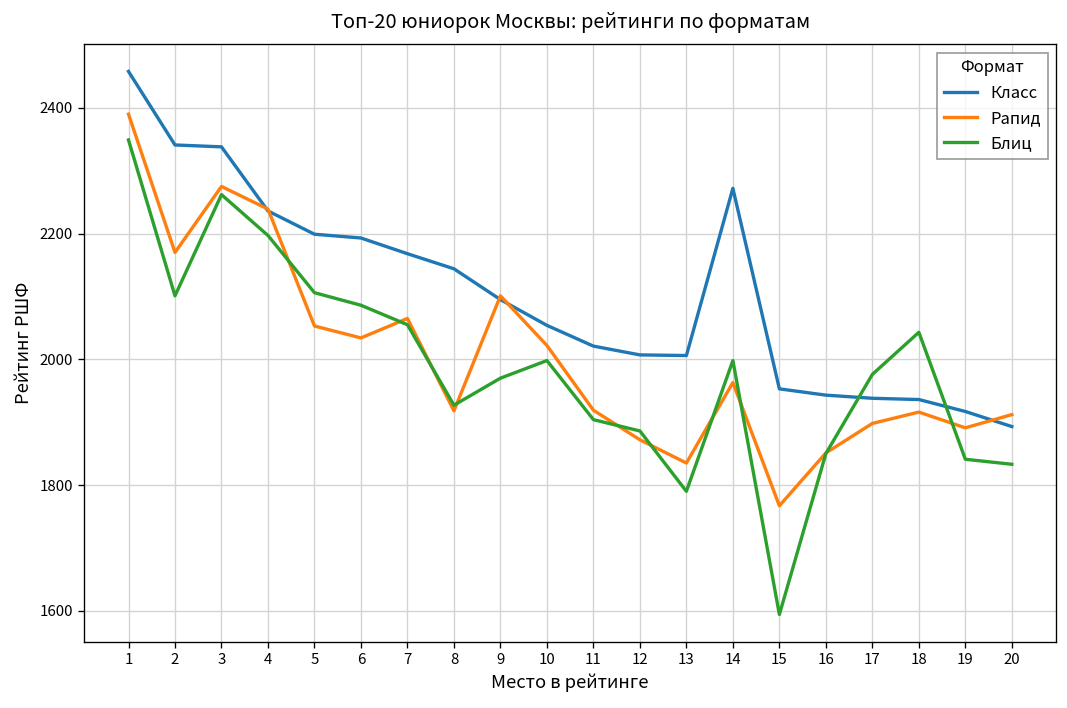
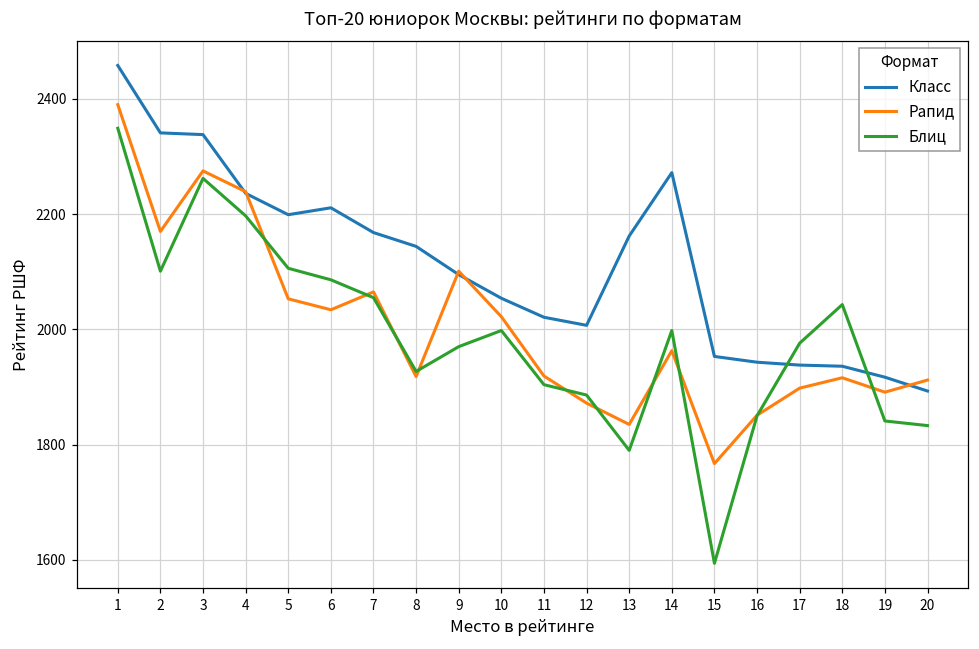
  {
    "Класс": {
      "1": 2460,
      "2": 2340,
      "3": 2340,
      "5": 2200,
-     "6": 2190,
+     "6": 2210,
      "7": 2170,
      "8": 2140,
      "9": 2100,
      "10": 2050,
      "11": 2020,
      "12": 2010,
-     "13": 2010,
+     "13": 2160,
      "14": 2270,
      "15": 1950,
      "16": 1940,
      "17": 1940,
      "18": 1940,
      "19": 1920,
      "20": 1890
    },
    "Рапид": {
      "1": 2390,
      "2": 2170,
      "3": 2280,
      "5": 2050,
      "6": 2030,
      "7": 2070,
      "8": 1920,
      "9": 2100,
      "10": 2020,
      "11": 1920,
      "12": 1870,
      "13": 1840,
      "14": 1960,
      "15": 1770,
      "17": 1900,
      "18": 1920,
      "19": 1890,
      "20": 1910
    },
    "Блиц": {
      "1": 2350,
      "2": 2100,
      "3": 2260,
      "4": 2200,
      "5": 2110,
      "6": 2090,
      "7": 2060,
      "8": 1930,
      "9": 1970,
      "10": 2000,
      "11": 1900,
      "12": 1890,
      "13": 1790,
      "14": 2000,
      "15": 1590,
      "17": 1980,
      "18": 2040,
      "19": 1840,
      "20": 1830
    }
  }
